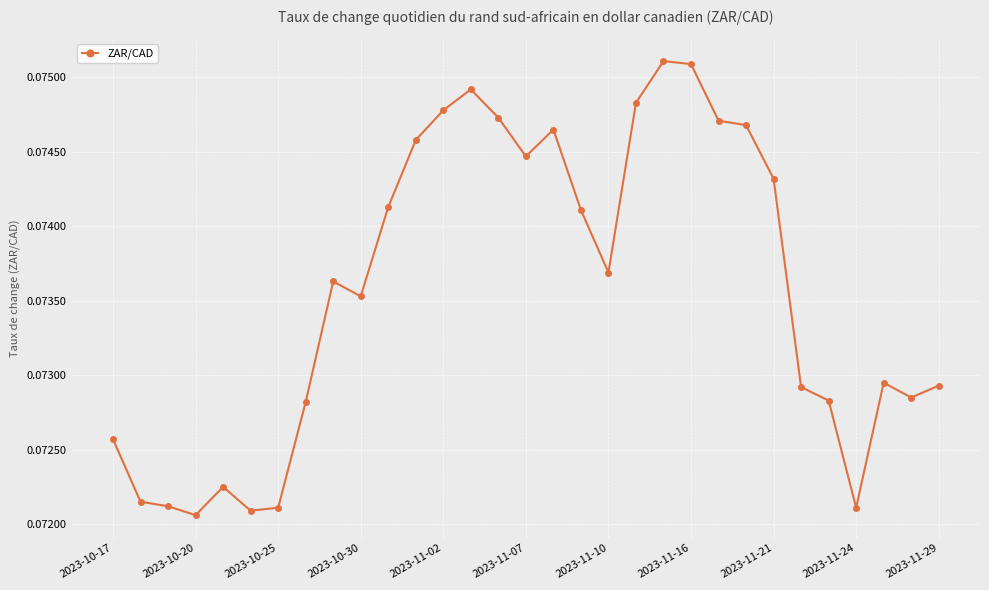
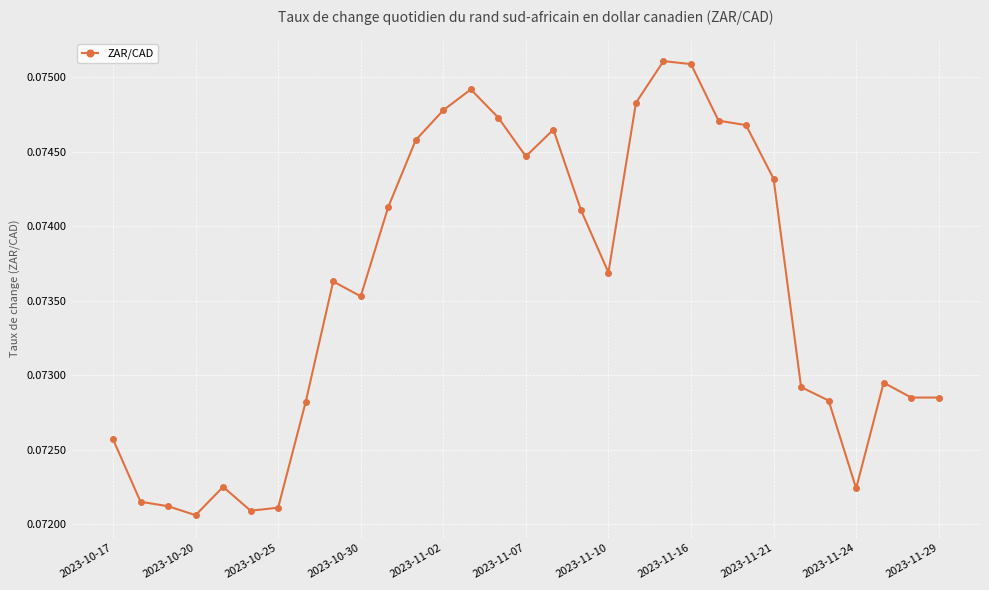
  {
    "2023-10-17": 0.07257,
    "2023-10-20": 0.07206,
    "2023-10-25": 0.07211,
    "2023-10-30": 0.07353,
    "2023-11-02": 0.07478,
    "2023-11-07": 0.07447,
    "2023-11-10": 0.07369,
    "2023-11-16": 0.07509,
    "2023-11-21": 0.07432,
-   "2023-11-24": 0.07211,
-   "2023-11-29": 0.07293
+   "2023-11-24": 0.07224,
+   "2023-11-29": 0.07285
  }
